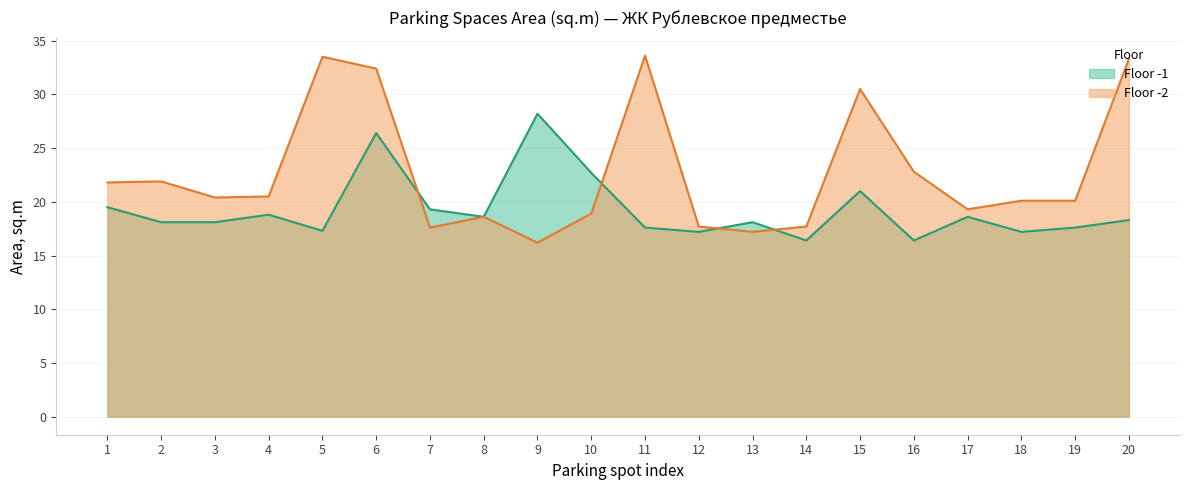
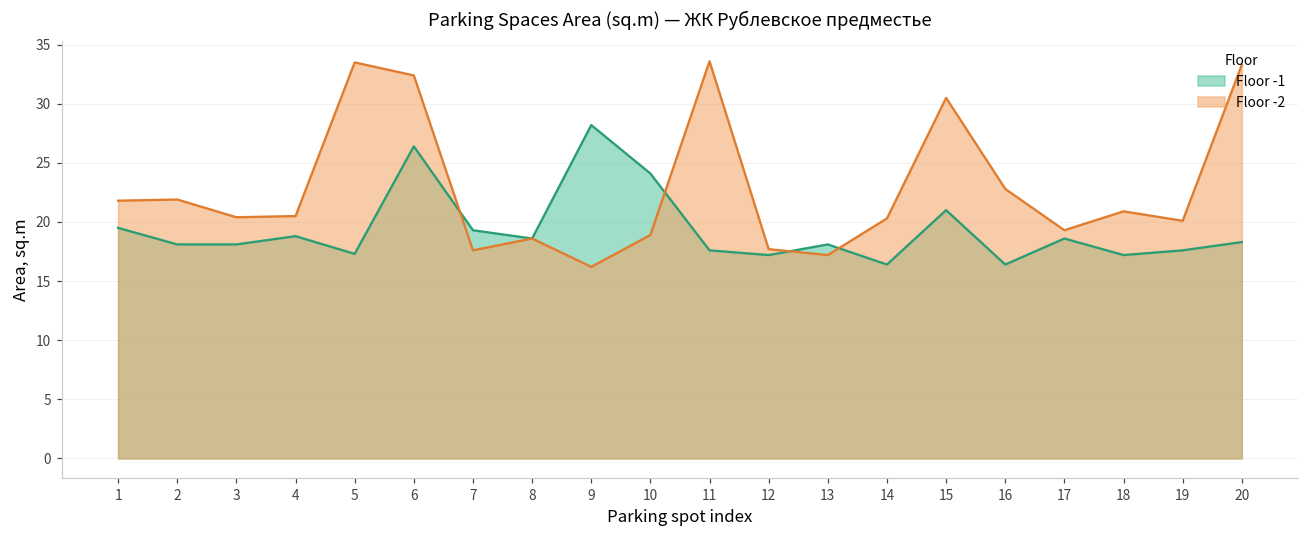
  {
    "Floor -1": {
      "1": 19.5,
      "2": 18.1,
      "3": 18.1,
      "4": 18.8,
      "5": 17.3,
      "6": 26.4,
      "7": 19.3,
      "9": 28.2,
-     "10": 22.7,
+     "10": 24.1,
      "11": 17.6,
      "12": 17.2,
      "13": 18.1,
      "14": 16.4,
      "15": 21.0,
      "16": 16.4,
      "17": 18.6,
      "18": 17.2,
      "19": 17.6,
      "20": 18.3
    },
    "Floor -2": {
      "1": 21.8,
      "2": 21.9,
      "3": 20.4,
      "4": 20.5,
      "5": 33.5,
      "6": 32.4,
      "7": 17.6,
      "9": 16.2,
      "10": 18.9,
      "11": 33.6,
      "12": 17.7,
      "13": 17.2,
-     "14": 17.7,
+     "14": 20.3,
      "15": 30.5,
      "16": 22.8,
      "17": 19.3,
-     "18": 20.1,
+     "18": 20.9,
      "19": 20.1,
      "20": 33.3
    }
  }
